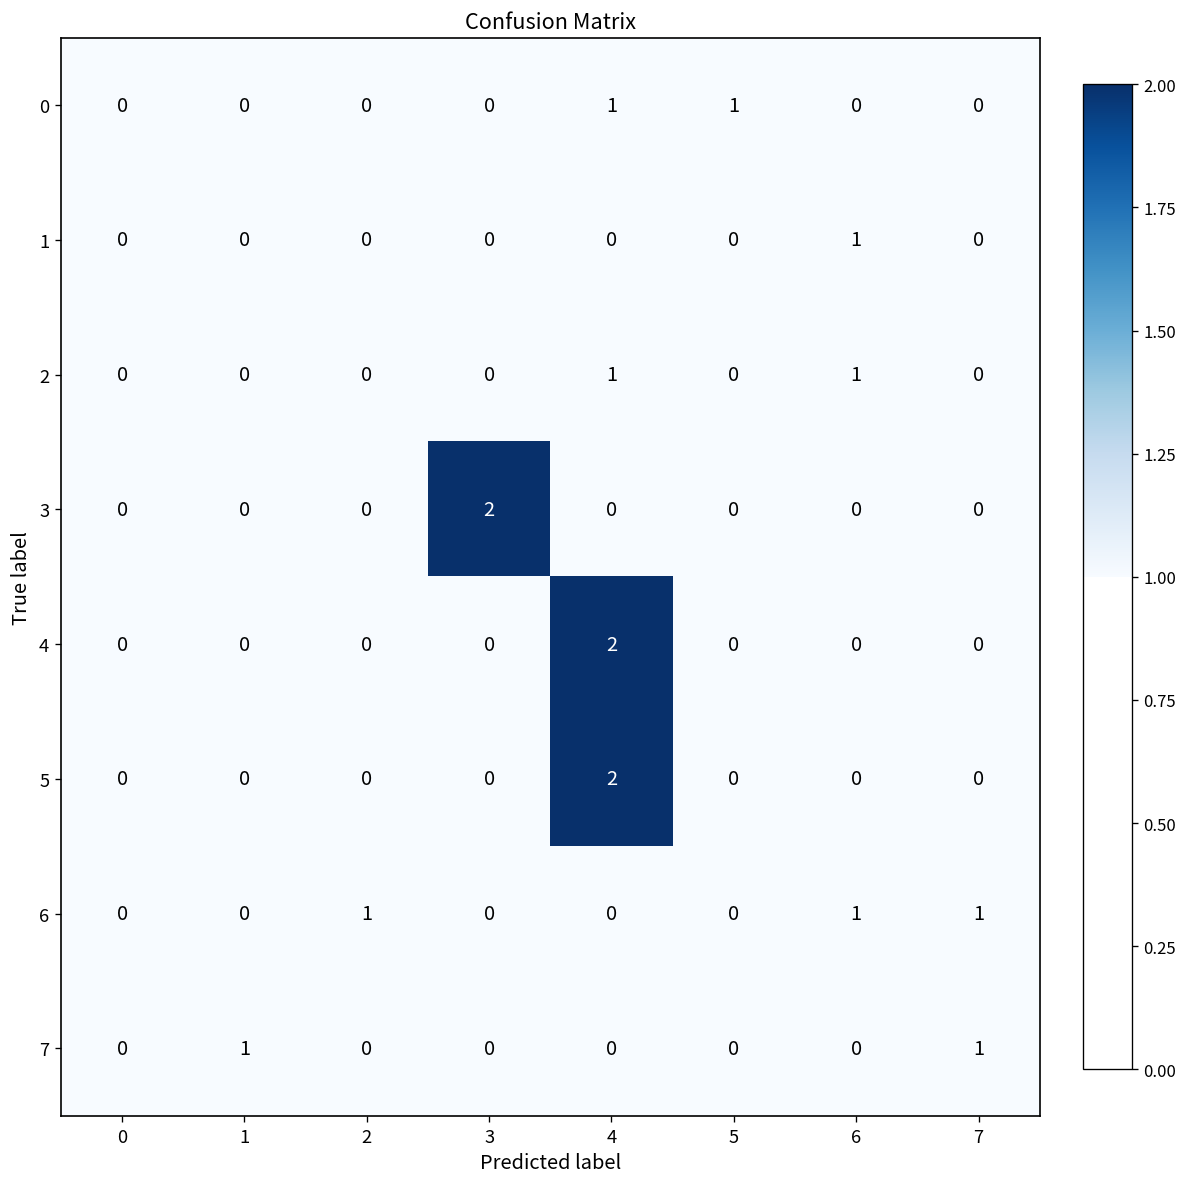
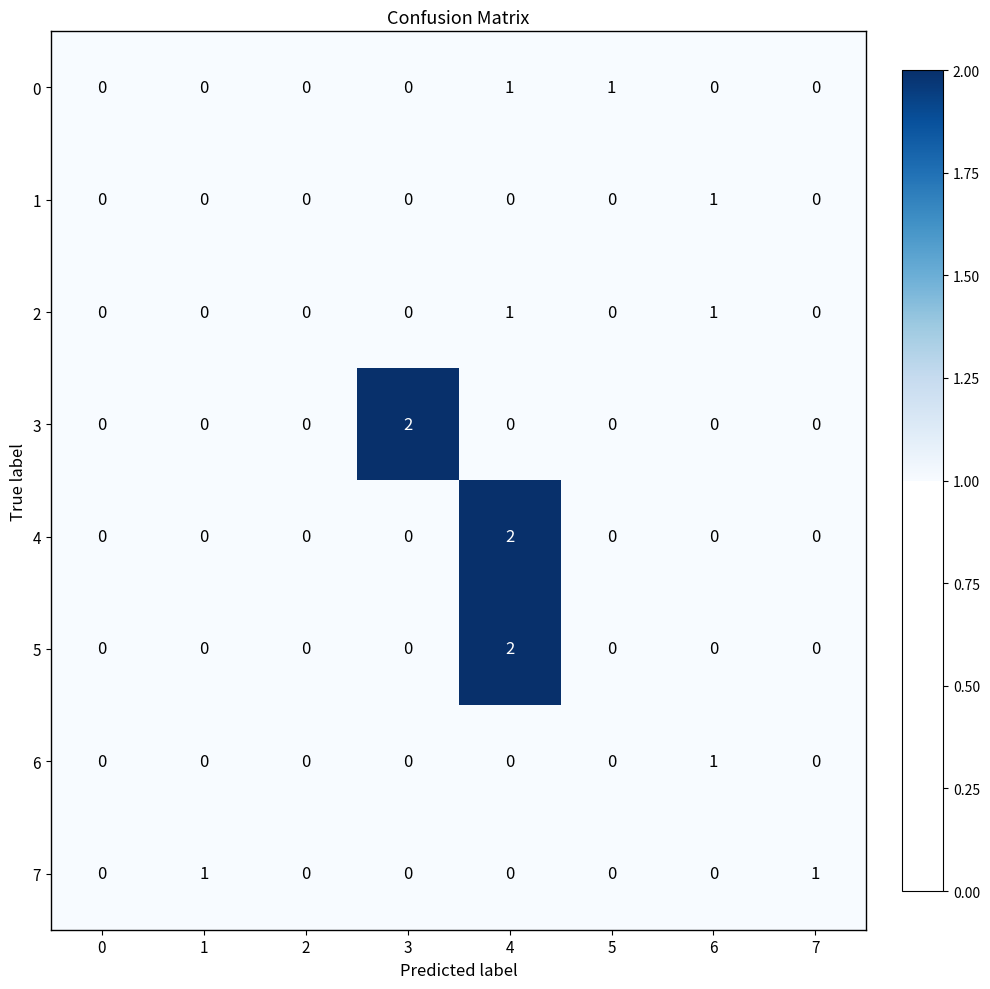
  {
    "0": {
      "0": 0,
      "1": 0,
      "2": 0,
      "3": 0,
      "4": 1,
      "5": 1,
      "6": 0,
      "7": 0
    },
    "1": {
      "0": 0,
      "1": 0,
      "2": 0,
      "3": 0,
      "4": 0,
      "5": 0,
      "6": 1,
      "7": 0
    },
    "2": {
      "0": 0,
      "1": 0,
      "2": 0,
      "3": 0,
      "4": 1,
      "5": 0,
      "6": 1,
      "7": 0
    },
    "3": {
      "0": 0,
      "1": 0,
      "2": 0,
      "3": 2,
      "4": 0,
      "5": 0,
      "6": 0,
      "7": 0
    },
    "4": {
      "0": 0,
      "1": 0,
      "2": 0,
      "3": 0,
      "4": 2,
      "5": 0,
      "6": 0,
      "7": 0
    },
    "5": {
      "0": 0,
      "1": 0,
      "2": 0,
      "3": 0,
      "4": 2,
      "5": 0,
      "6": 0,
      "7": 0
    },
    "6": {
      "0": 0,
      "1": 0,
-     "2": 1,
+     "2": 0,
      "3": 0,
      "4": 0,
      "5": 0,
      "6": 1,
-     "7": 1
+     "7": 0
    },
    "7": {
      "0": 0,
      "1": 1,
      "2": 0,
      "3": 0,
      "4": 0,
      "5": 0,
      "6": 0,
      "7": 1
    }
  }
